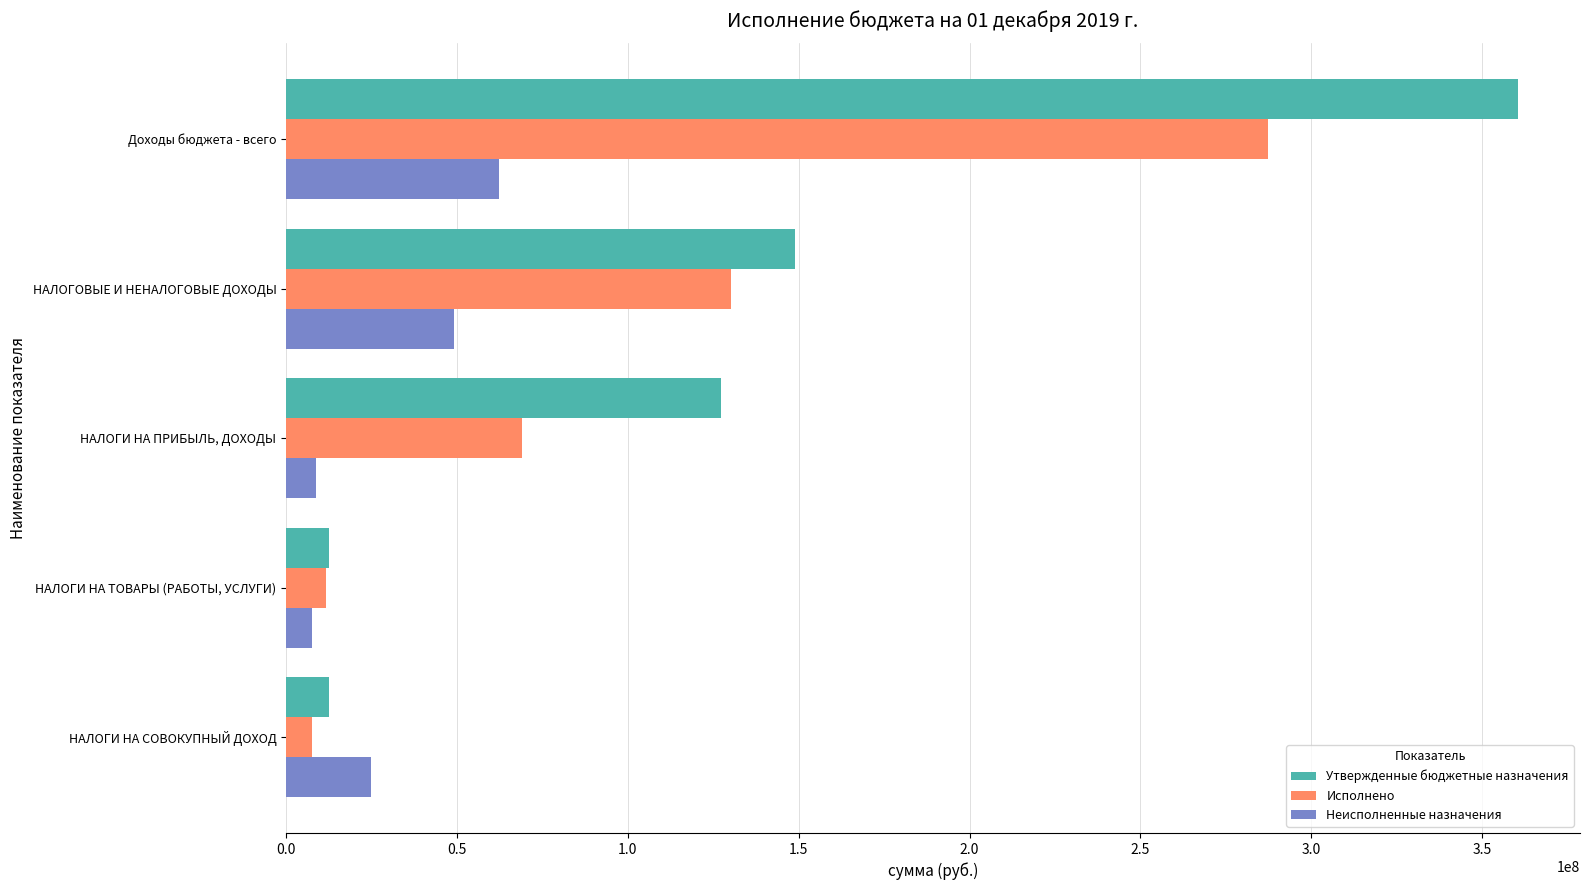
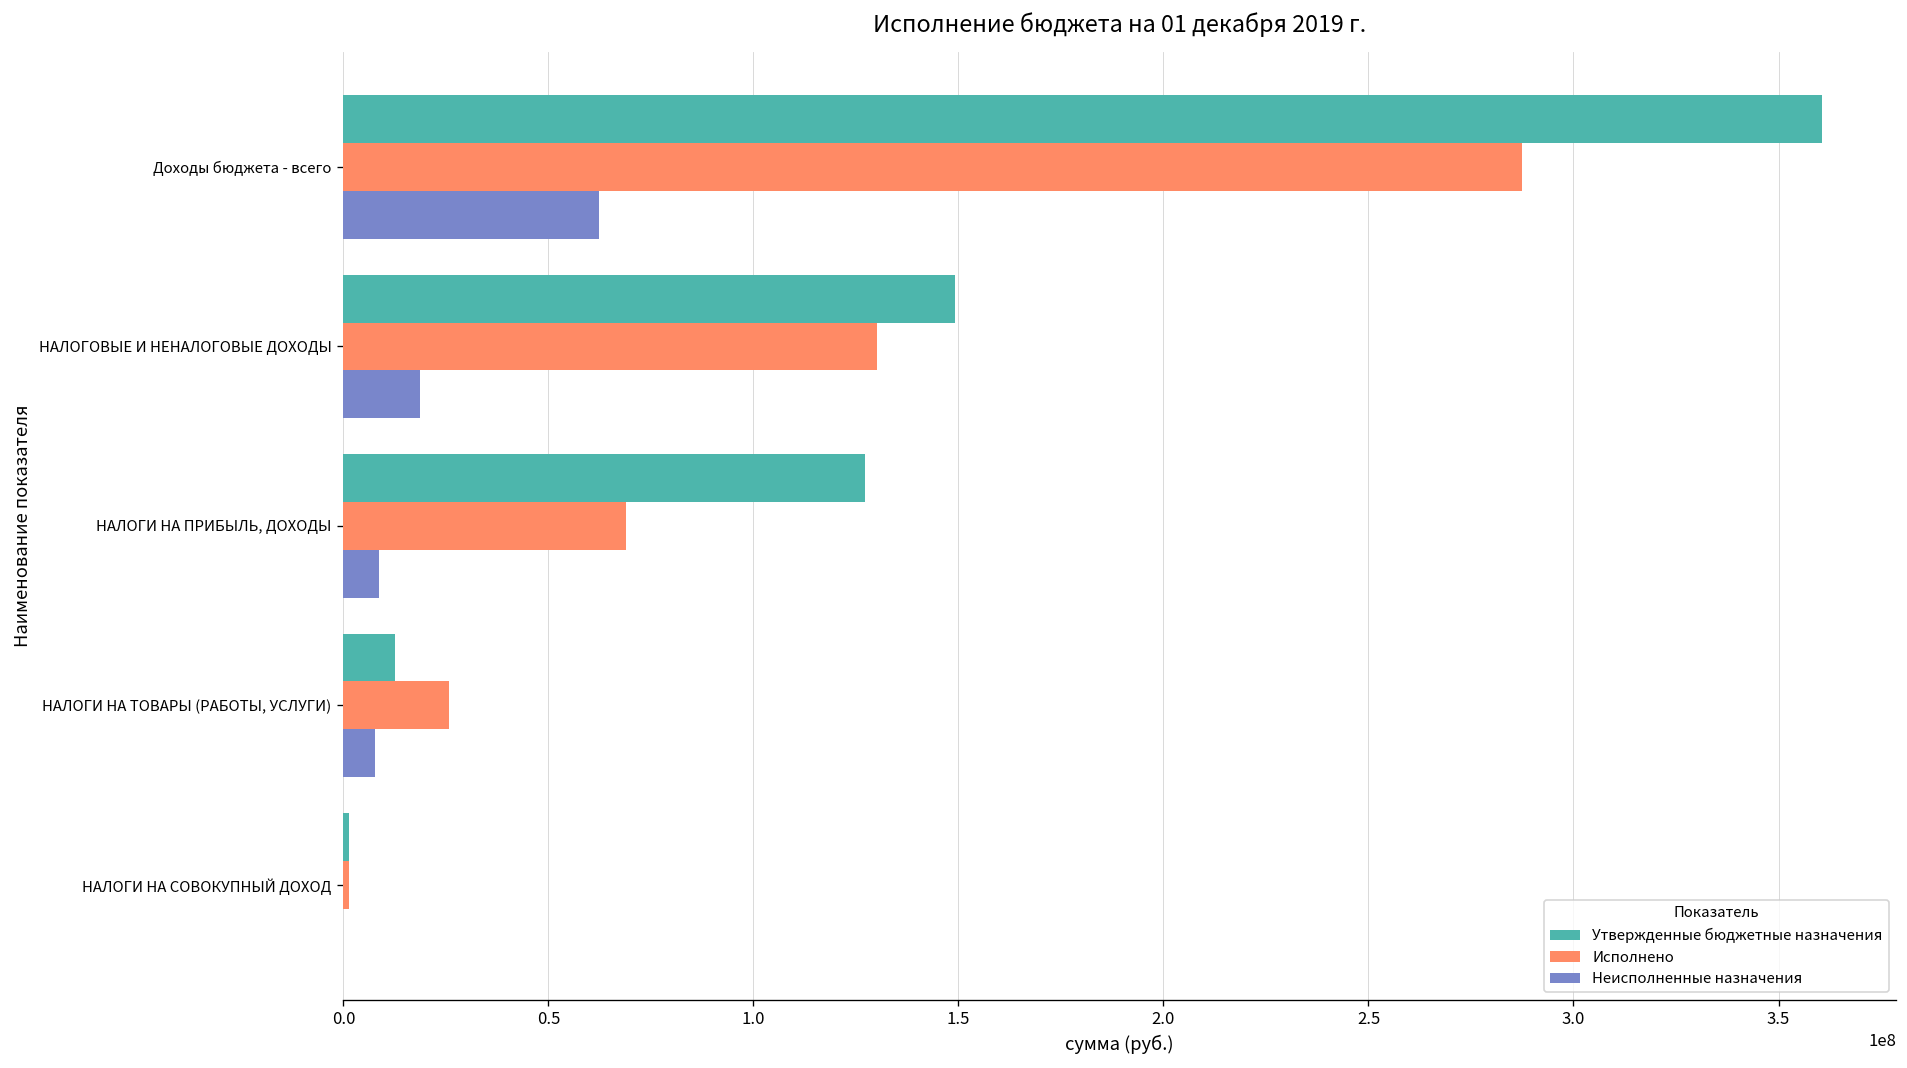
  {
    "Утвержденные бюджетные назначения": {
      "Доходы бюджета - всего": 361000000,
      "НАЛОГОВЫЕ И НЕНАЛОГОВЫЕ ДОХОДЫ": 149000000,
      "НАЛОГИ НА ПРИБЫЛЬ, ДОХОДЫ": 127000000,
      "НАЛОГИ НА ТОВАРЫ (РАБОТЫ, УСЛУГИ)": 13000000,
-     "НАЛОГИ НА СОВОКУПНЫЙ ДОХОД": 12000000
+     "НАЛОГИ НА СОВОКУПНЫЙ ДОХОД": 1000000
    },
    "Исполнено": {
      "Доходы бюджета - всего": 287000000,
      "НАЛОГОВЫЕ И НЕНАЛОГОВЫЕ ДОХОДЫ": 130000000,
      "НАЛОГИ НА ПРИБЫЛЬ, ДОХОДЫ": 69000000,
-     "НАЛОГИ НА ТОВАРЫ (РАБОТЫ, УСЛУГИ)": 12000000,
-     "НАЛОГИ НА СОВОКУПНЫЙ ДОХОД": 8000000
+     "НАЛОГИ НА ТОВАРЫ (РАБОТЫ, УСЛУГИ)": 26000000,
+     "НАЛОГИ НА СОВОКУПНЫЙ ДОХОД": 1000000
    },
    "Неисполненные назначения": {
      "Доходы бюджета - всего": 62000000,
-     "НАЛОГОВЫЕ И НЕНАЛОГОВЫЕ ДОХОДЫ": 49000000,
+     "НАЛОГОВЫЕ И НЕНАЛОГОВЫЕ ДОХОДЫ": 19000000,
      "НАЛОГИ НА ПРИБЫЛЬ, ДОХОДЫ": 9000000,
      "НАЛОГИ НА ТОВАРЫ (РАБОТЫ, УСЛУГИ)": 8000000,
-     "НАЛОГИ НА СОВОКУПНЫЙ ДОХОД": 25000000
+     "НАЛОГИ НА СОВОКУПНЫЙ ДОХОД": 0
    }
  }
